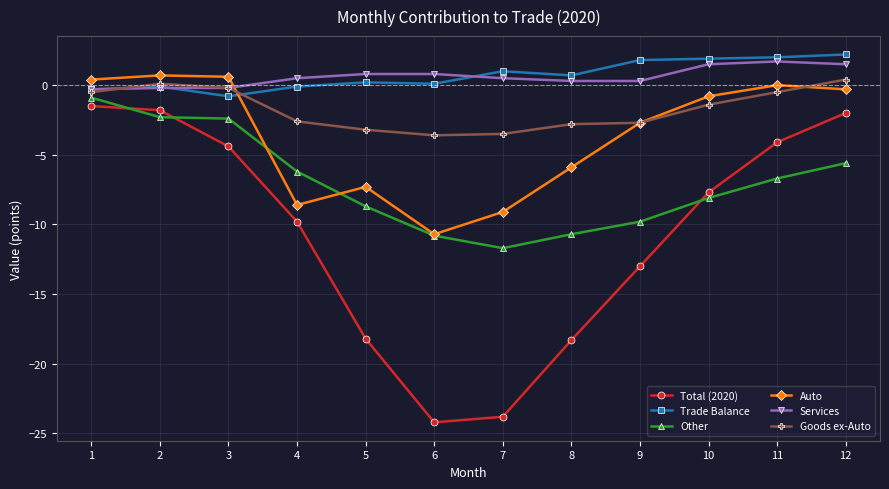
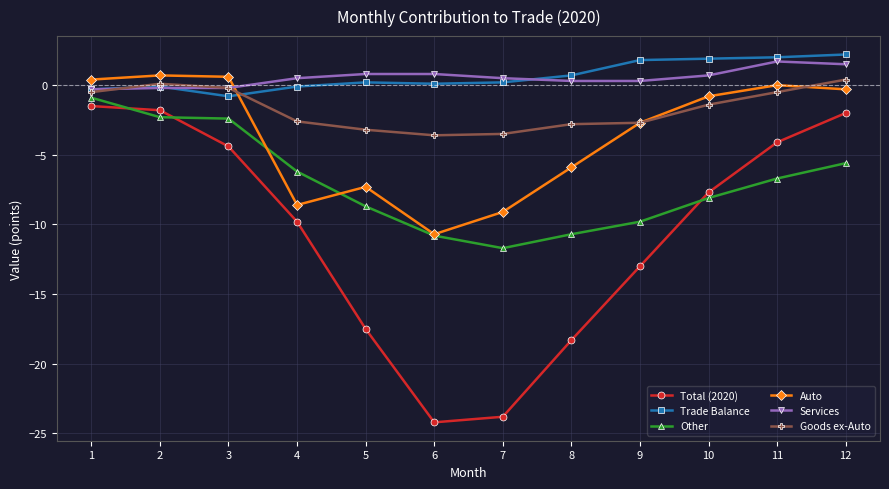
  {
    "Total (2020)": {
      "1": -1.5,
      "2": -1.8,
      "3": -4.4,
      "4": -9.8,
-     "5": -18.2,
+     "5": -17.5,
      "6": -24.2,
      "7": -23.8,
      "8": -18.3,
      "9": -13.0,
      "10": -7.7,
      "11": -4.1,
      "12": -2.0
    },
    "Trade Balance": {
      "3": -0.8,
      "4": -0.1,
      "5": 0.2,
      "6": 0.1,
-     "7": 1.0,
+     "7": 0.2,
      "8": 0.7,
      "9": 1.8,
      "10": 1.9,
      "11": 2.0,
      "12": 2.2
    },
    "Other": {
      "1": -0.9,
      "2": -2.3,
      "3": -2.4,
      "4": -6.2,
      "5": -8.7,
      "7": -11.7,
      "8": -10.7,
      "9": -9.8,
      "10": -8.1,
      "11": -6.7,
      "12": -5.6
    },
    "Auto": {
      "1": 0.4,
      "2": 0.7,
      "3": 0.6,
      "4": -8.6,
      "5": -7.3,
      "7": -9.1,
      "8": -5.9,
      "10": -0.8,
      "11": 0.0,
      "12": -0.3
    },
    "Services": {
      "4": 0.5,
      "5": 0.8,
      "6": 0.8,
      "7": 0.5,
      "8": 0.3,
      "9": 0.3,
-     "10": 1.5,
+     "10": 0.7,
      "11": 1.7,
      "12": 1.5
    },
    "Goods ex-Auto": {
      "1": -0.5,
      "2": 0.1,
      "4": -2.6,
      "5": -3.2,
      "6": -3.6,
      "7": -3.5,
      "8": -2.8,
      "10": -1.4,
      "11": -0.5,
      "12": 0.4
    }
  }
